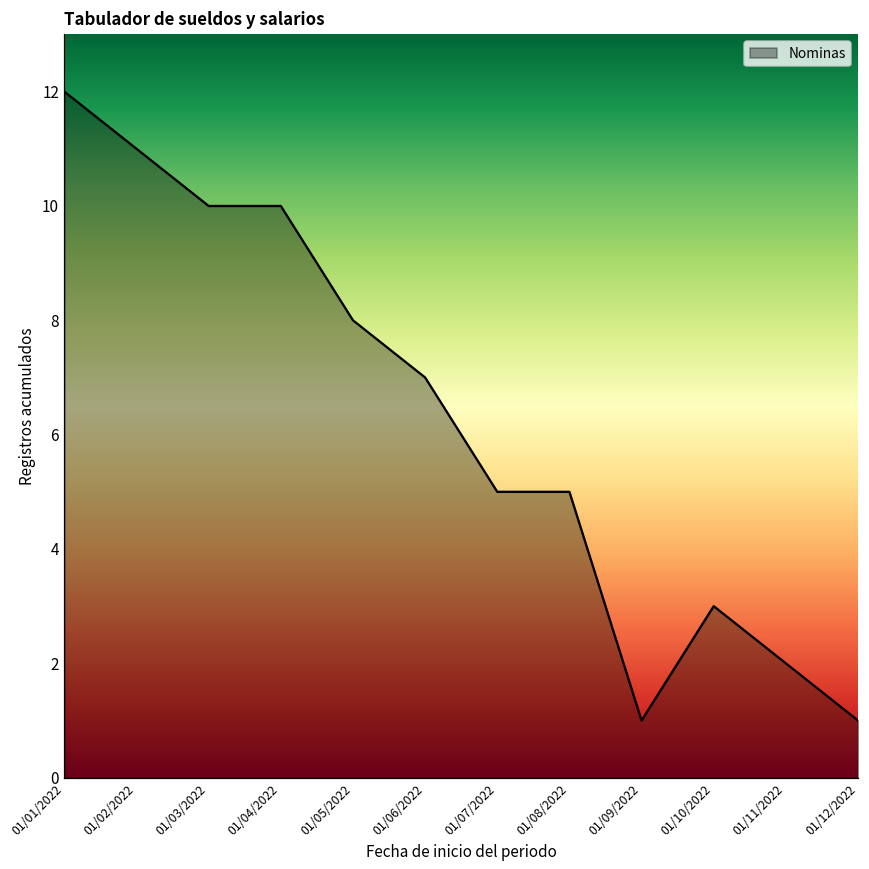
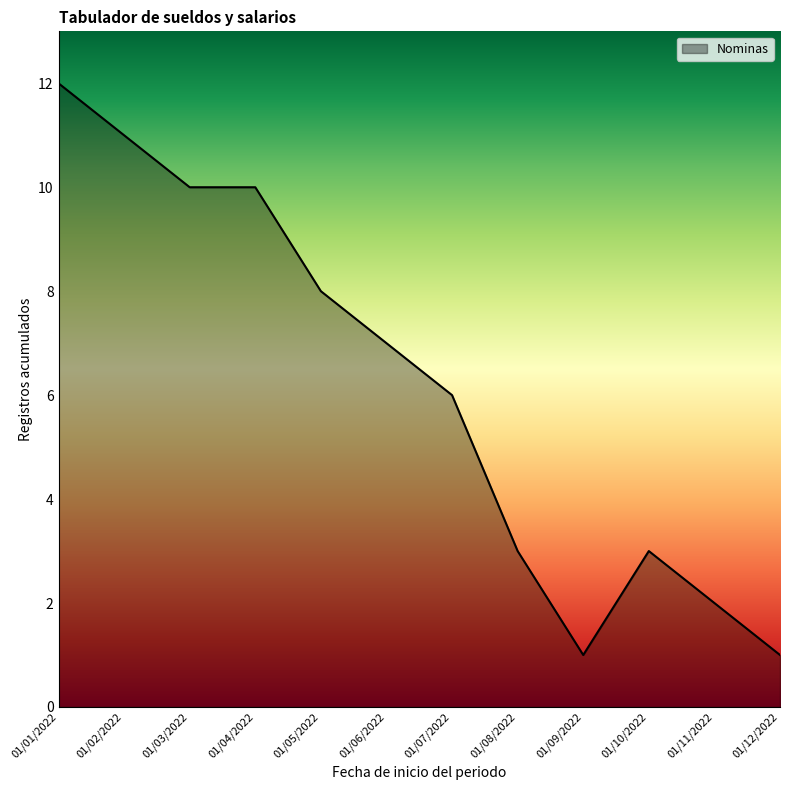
  {
    "01/01/2022": 12,
    "01/02/2022": 11,
    "01/03/2022": 10,
    "01/04/2022": 10,
    "01/05/2022": 8,
    "01/06/2022": 7,
-   "01/07/2022": 5,
-   "01/08/2022": 5,
+   "01/07/2022": 6,
+   "01/08/2022": 3,
    "01/09/2022": 1,
    "01/10/2022": 3,
    "01/11/2022": 2,
    "01/12/2022": 1
  }
